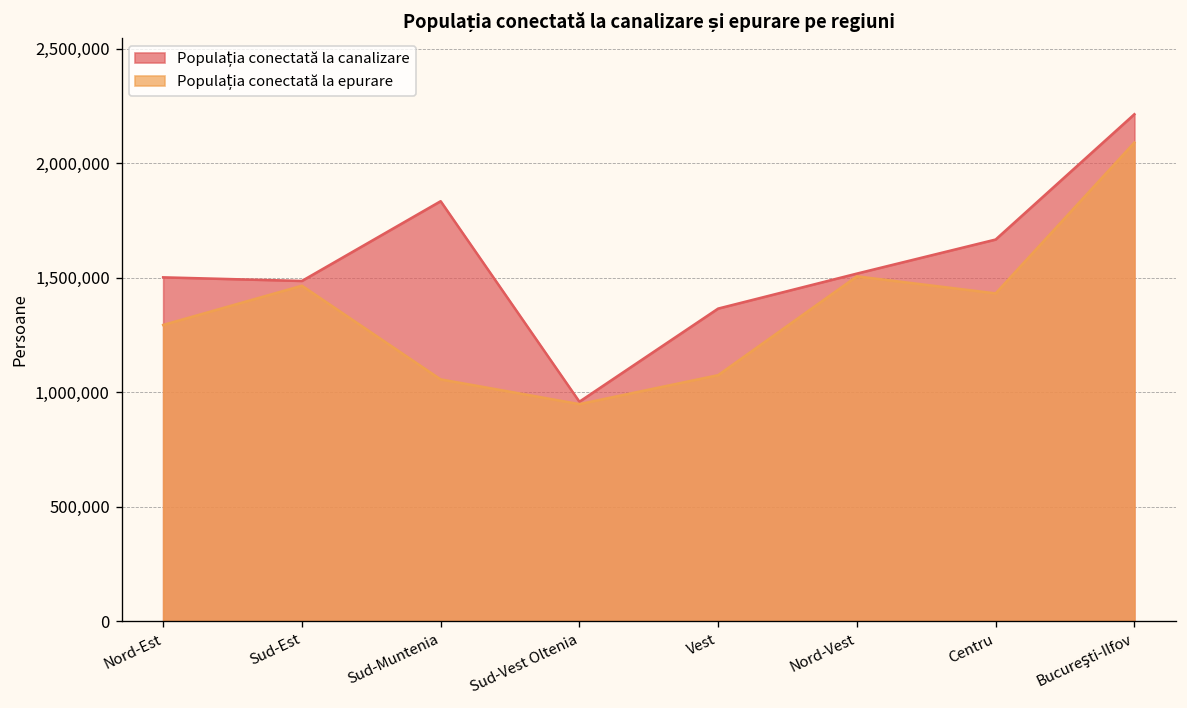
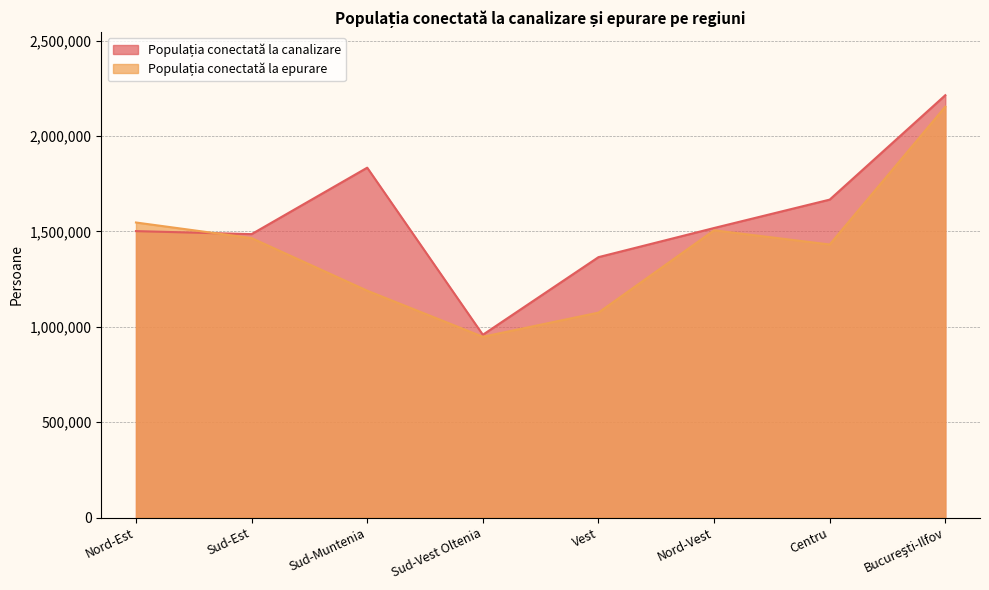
  {
    "Populația conectată la canalizare": {
      "Nord-Est": "1,500,000",
      "Sud-Est": "1,490,000",
      "Sud-Muntenia": "1,830,000",
      "Vest": "1,360,000",
      "Centru": "1,670,000",
      "Bucureşti-Ilfov": "2,210,000"
    },
    "Populația conectată la epurare": {
-     "Nord-Est": "1,290,000",
+     "Nord-Est": "1,550,000",
      "Sud-Est": "1,460,000",
-     "Sud-Muntenia": "1,060,000",
+     "Sud-Muntenia": "1,190,000",
      "Vest": "1,070,000",
      "Centru": "1,430,000",
-     "Bucureşti-Ilfov": "2,090,000"
+     "Bucureşti-Ilfov": "2,150,000"
    }
  }
